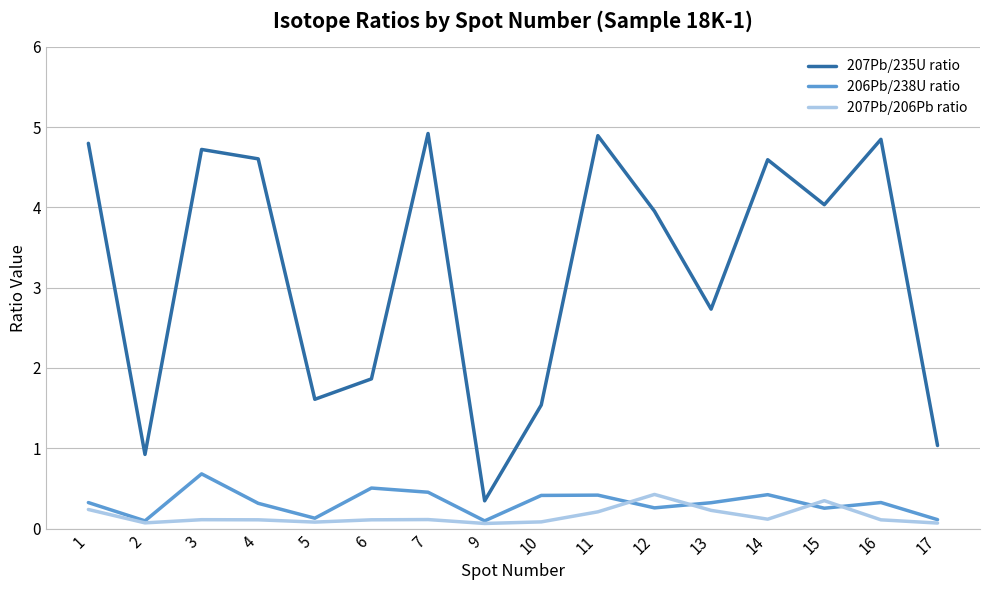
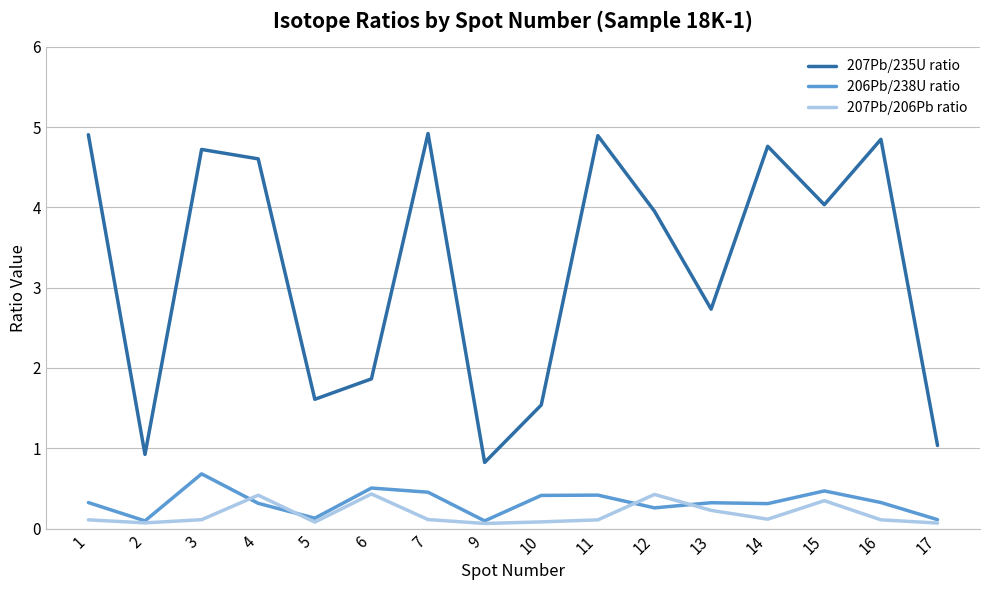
  {
    "207Pb/235U ratio": {
-     "1": 4.8,
+     "1": 4.9,
      "2": 0.9,
      "3": 4.7,
      "4": 4.6,
      "5": 1.6,
      "6": 1.9,
      "7": 4.9,
-     "9": 0.3,
+     "9": 0.8,
      "10": 1.5,
      "11": 4.9,
      "12": 4.0,
      "13": 2.7,
-     "14": 4.6,
+     "14": 4.8,
      "15": 4.0,
      "16": 4.8,
      "17": 1.0
    },
    "206Pb/238U ratio": {
      "1": 0.3,
      "3": 0.7,
      "4": 0.3,
      "5": 0.1,
      "6": 0.5,
      "7": 0.5,
      "9": 0.1,
      "10": 0.4,
      "11": 0.4,
      "12": 0.3,
      "13": 0.3,
-     "14": 0.4,
-     "15": 0.3,
+     "14": 0.3,
+     "15": 0.5,
      "16": 0.3,
      "17": 0.1
    },
    "207Pb/206Pb ratio": {
-     "1": 0.2,
+     "1": 0.1,
      "3": 0.1,
-     "4": 0.1,
+     "4": 0.4,
      "5": 0.1,
-     "6": 0.1,
+     "6": 0.4,
      "7": 0.1,
      "9": 0.1,
      "10": 0.1,
-     "11": 0.2,
+     "11": 0.1,
      "12": 0.4,
      "13": 0.2,
      "14": 0.1,
      "15": 0.3,
      "16": 0.1,
      "17": 0.1
    }
  }
